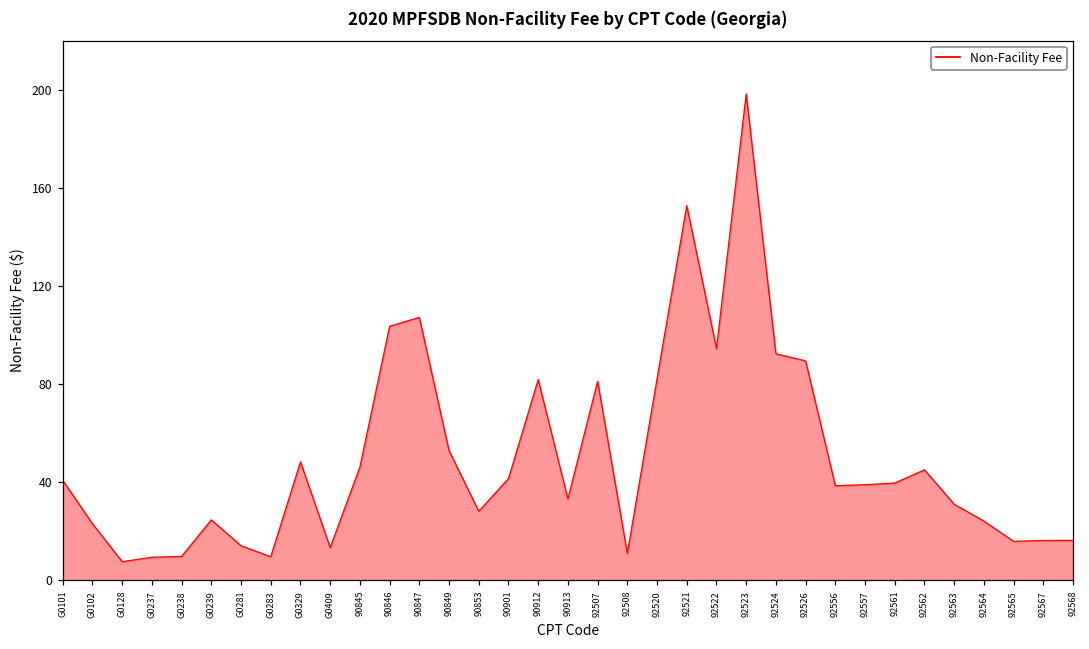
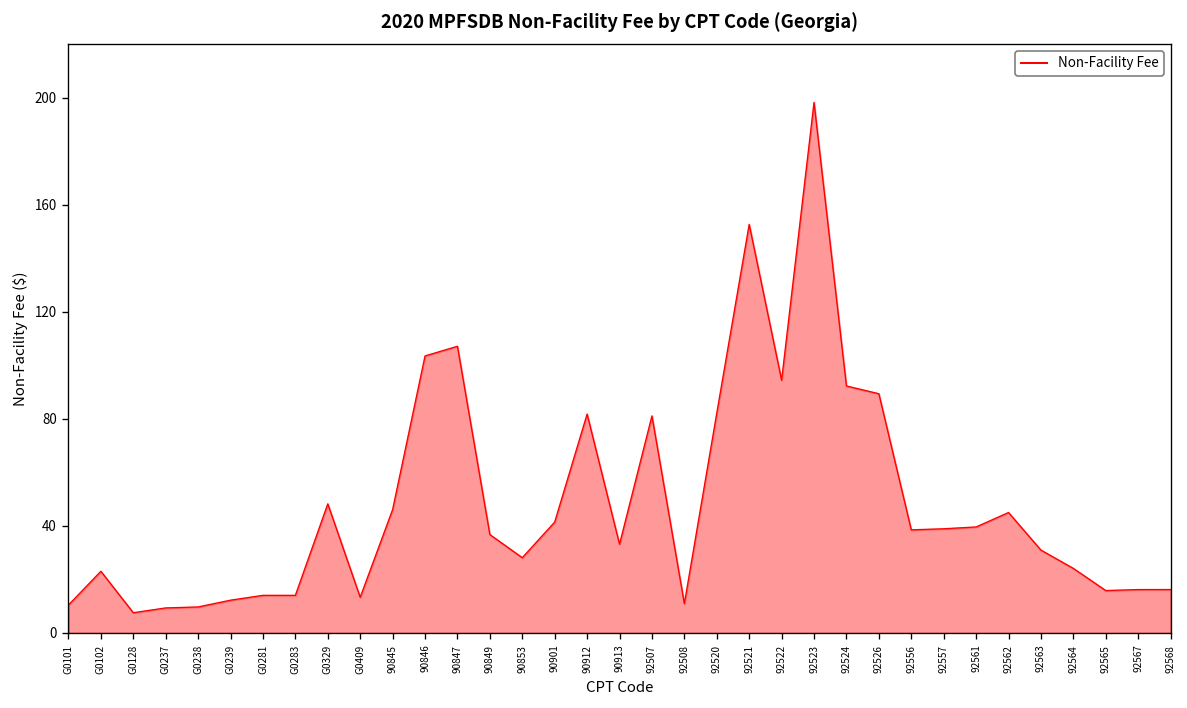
  {
-   "G0101": 41,
+   "G0101": 10,
    "G0102": 23,
    "G0128": 8,
    "G0237": 9,
    "G0238": 10,
-   "G0239": 25,
+   "G0239": 12,
    "G0281": 14,
-   "G0283": 10,
+   "G0283": 14,
    "G0329": 48,
    "G0409": 13,
    "90845": 46,
    "90846": 104,
    "90847": 107,
-   "90849": 53,
+   "90849": 37,
    "90853": 28,
    "90901": 41,
    "90912": 82,
    "90913": 33,
    "92507": 81,
    "92508": 11,
    "92520": 82,
    "92521": 153,
    "92522": 94,
    "92523": 198,
    "92524": 92,
    "92526": 89,
    "92556": 39,
    "92557": 39,
    "92561": 40,
    "92562": 45,
    "92563": 31,
    "92564": 24,
    "92565": 16,
    "92567": 16,
    "92568": 16
  }
